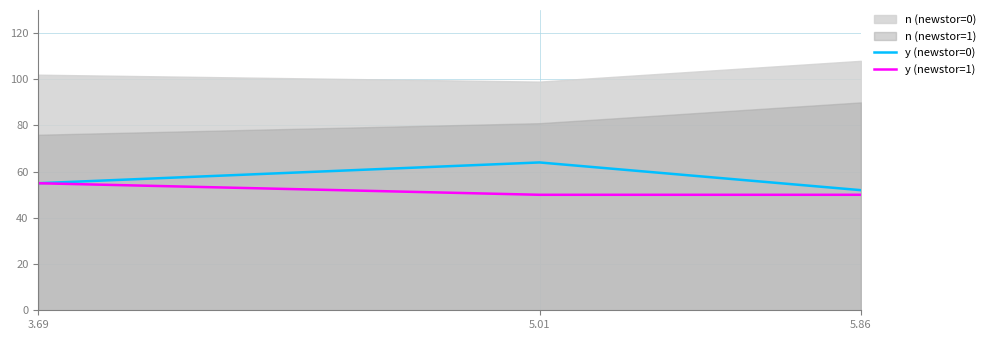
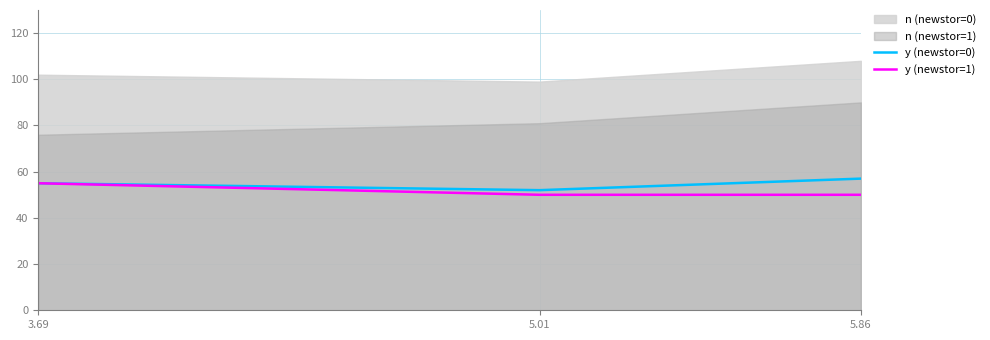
  {
    "y (newstor=0)": {
-     "5.01": 64,
-     "5.86": 52
+     "5.01": 52,
+     "5.86": 57
    },
    "y (newstor=1)": {
      "5.01": 50,
      "5.86": 50
    }
  }
